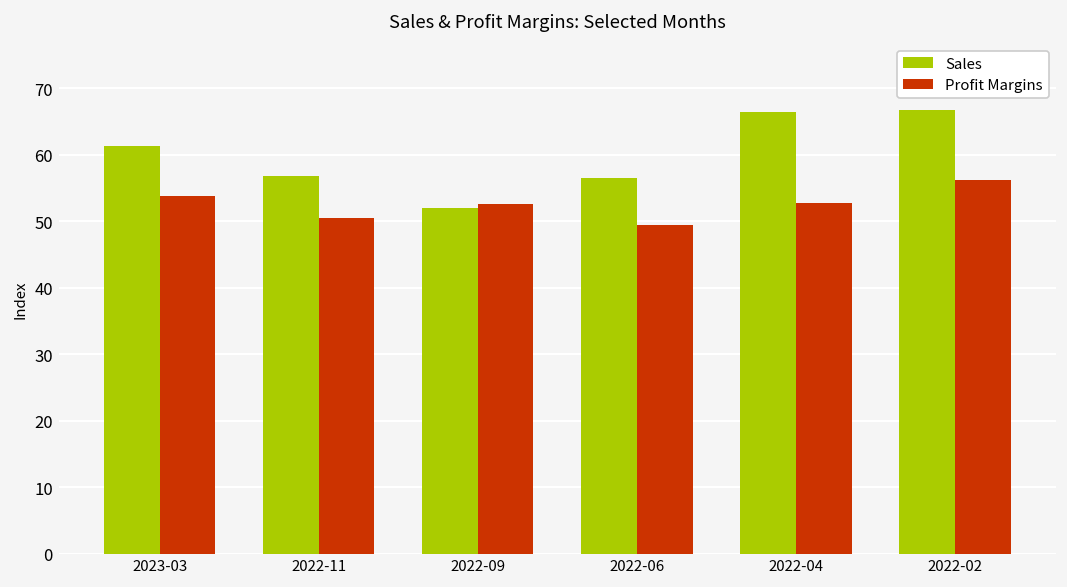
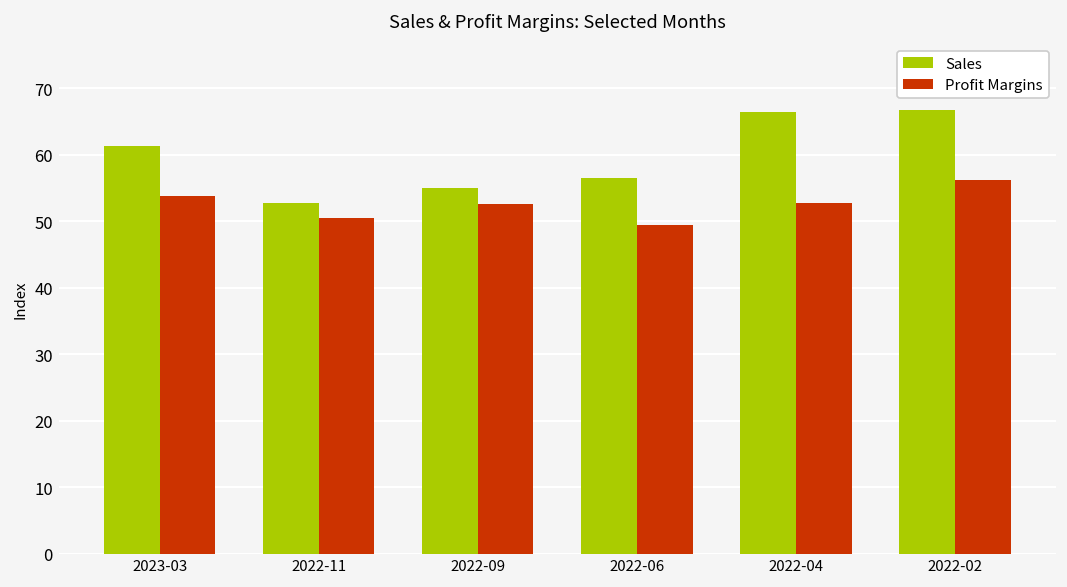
  {
    "Sales": {
      "2023-03": 61,
-     "2022-11": 57,
-     "2022-09": 52,
+     "2022-11": 53,
+     "2022-09": 55,
      "2022-06": 57,
      "2022-04": 66,
      "2022-02": 67
    },
    "Profit Margins": {
      "2023-03": 54,
      "2022-11": 51,
      "2022-09": 53,
      "2022-06": 49,
      "2022-04": 53,
      "2022-02": 56
    }
  }
